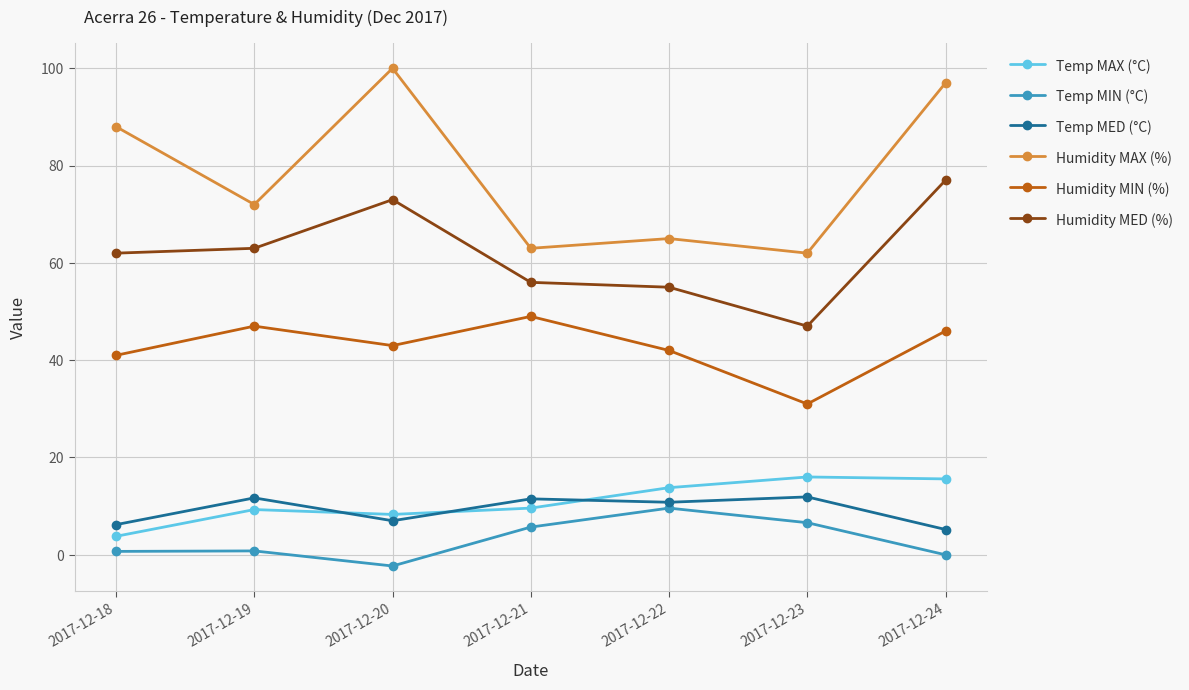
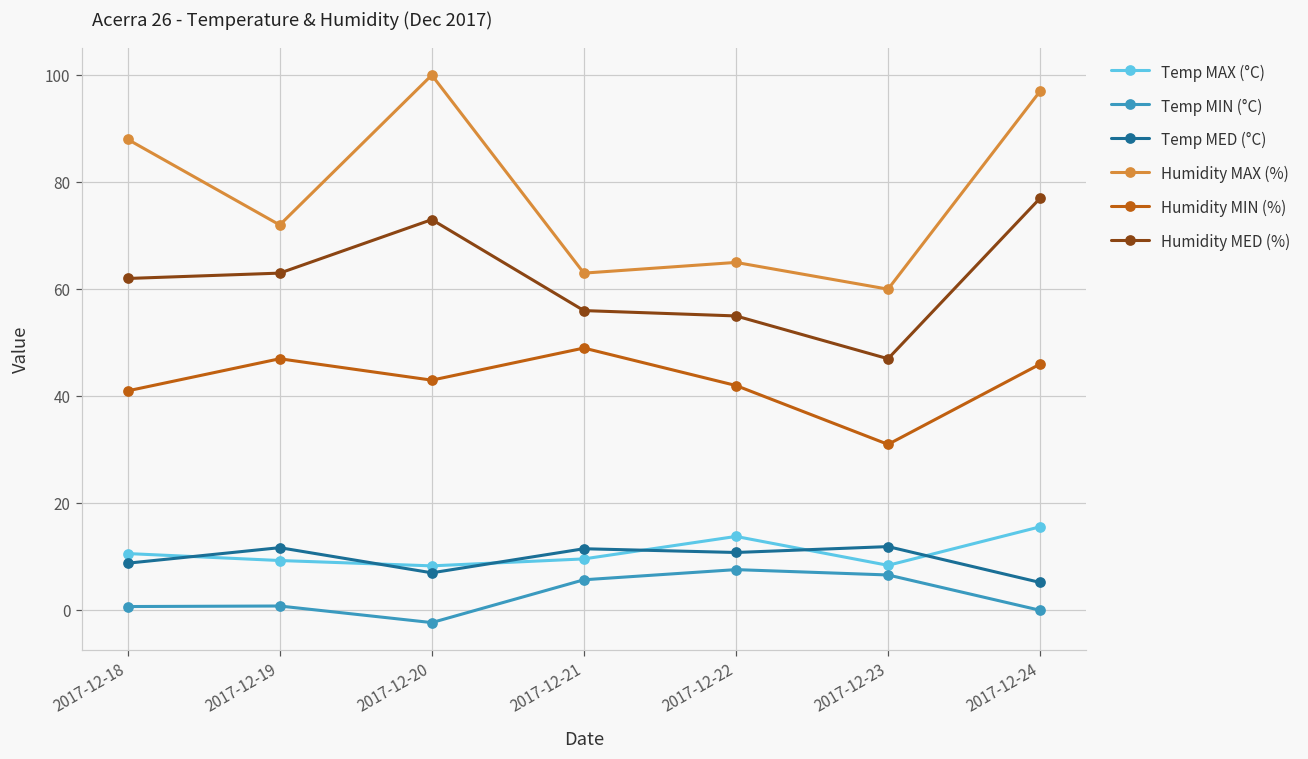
  {
    "Temp MAX (°C)": {
-     "2017-12-18": 4,
+     "2017-12-18": 11,
      "2017-12-19": 9,
      "2017-12-20": 8,
      "2017-12-21": 10,
      "2017-12-22": 14,
-     "2017-12-23": 16,
+     "2017-12-23": 8,
      "2017-12-24": 16
    },
    "Temp MIN (°C)": {
      "2017-12-18": 1,
      "2017-12-19": 1,
      "2017-12-20": -2,
      "2017-12-21": 6,
-     "2017-12-22": 10,
+     "2017-12-22": 8,
      "2017-12-23": 7,
      "2017-12-24": 0
    },
    "Temp MED (°C)": {
-     "2017-12-18": 6,
+     "2017-12-18": 9,
      "2017-12-19": 12,
      "2017-12-20": 7,
      "2017-12-21": 12,
      "2017-12-22": 11,
      "2017-12-23": 12,
      "2017-12-24": 5
    },
    "Humidity MAX (%)": {
      "2017-12-18": 88,
      "2017-12-19": 72,
      "2017-12-20": 100,
      "2017-12-21": 63,
      "2017-12-22": 65,
-     "2017-12-23": 62,
+     "2017-12-23": 60,
      "2017-12-24": 97
    }
  }
